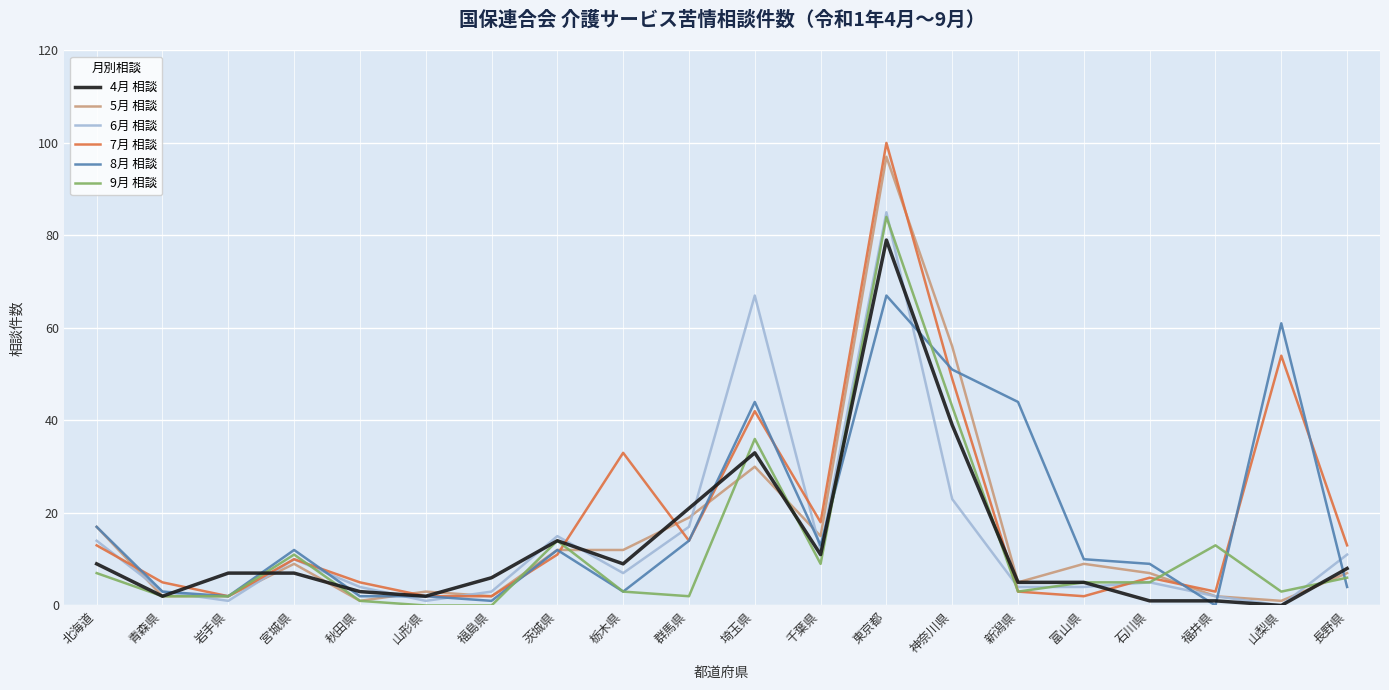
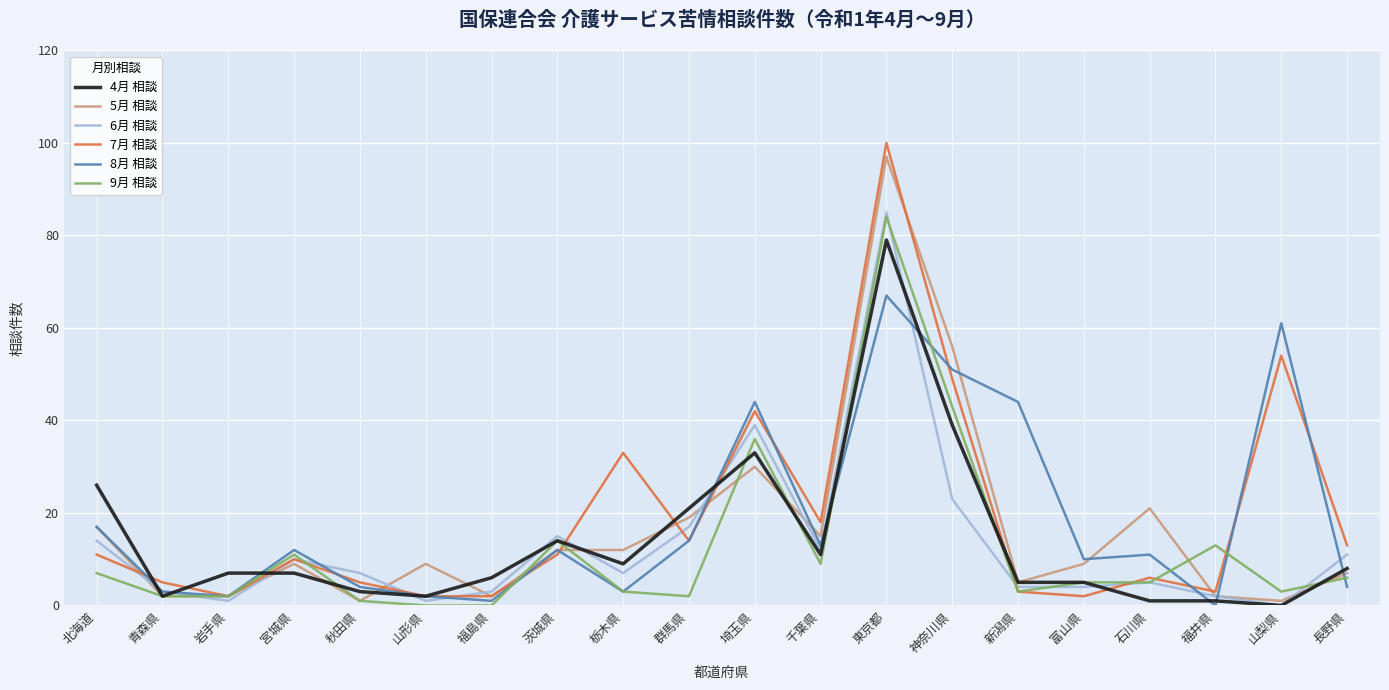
  {
    "4月 相談": {
-     "北海道": 9,
+     "北海道": 26,
      "岩手県": 7,
      "宮城県": 7,
      "秋田県": 3,
      "福島県": 6,
      "栃木県": 9,
      "群馬県": 21,
      "埼玉県": 33,
      "千葉県": 11,
      "東京都": 79,
      "神奈川県": 39,
      "石川県": 1,
      "福井県": 1,
      "長野県": 8
    },
    "5月 相談": {
      "宮城県": 9,
-     "山形県": 3,
+     "山形県": 9,
      "栃木県": 12,
      "群馬県": 19,
      "埼玉県": 30,
      "千葉県": 15,
      "東京都": 97,
      "神奈川県": 56,
      "富山県": 9,
-     "石川県": 7,
+     "石川県": 21,
      "山梨県": 1,
      "長野県": 7
    },
    "6月 相談": {
      "北海道": 14,
      "岩手県": 1,
-     "秋田県": 4,
+     "秋田県": 7,
      "山形県": 1,
      "福島県": 3,
      "茨城県": 15,
      "栃木県": 7,
      "群馬県": 17,
-     "埼玉県": 67,
+     "埼玉県": 39,
      "千葉県": 12,
      "東京都": 85,
      "神奈川県": 23,
      "新潟県": 4,
      "富山県": 4,
      "長野県": 11
    },
    "7月 相談": {
-     "北海道": 13,
+     "北海道": 11,
      "青森県": 5,
      "秋田県": 5,
      "茨城県": 11,
      "栃木県": 33,
      "埼玉県": 42,
      "千葉県": 18,
      "東京都": 100,
      "神奈川県": 49,
      "富山県": 2,
      "石川県": 6,
      "福井県": 3,
      "山梨県": 54,
      "長野県": 13
    },
    "8月 相談": {
      "宮城県": 12,
-     "秋田県": 2,
+     "秋田県": 4,
      "福島県": 1,
      "埼玉県": 44,
      "千葉県": 13,
      "東京都": 67,
      "神奈川県": 51,
      "新潟県": 44,
      "富山県": 10,
-     "石川県": 9,
+     "石川県": 11,
      "福井県": 0,
      "山梨県": 61,
      "長野県": 4
    },
    "9月 相談": {
      "北海道": 7,
      "宮城県": 11,
      "山形県": 0,
      "福島県": 0,
      "群馬県": 2,
      "埼玉県": 36,
      "千葉県": 9,
      "東京都": 84,
      "神奈川県": 43,
      "福井県": 13,
      "山梨県": 3,
      "長野県": 6
    }
  }
